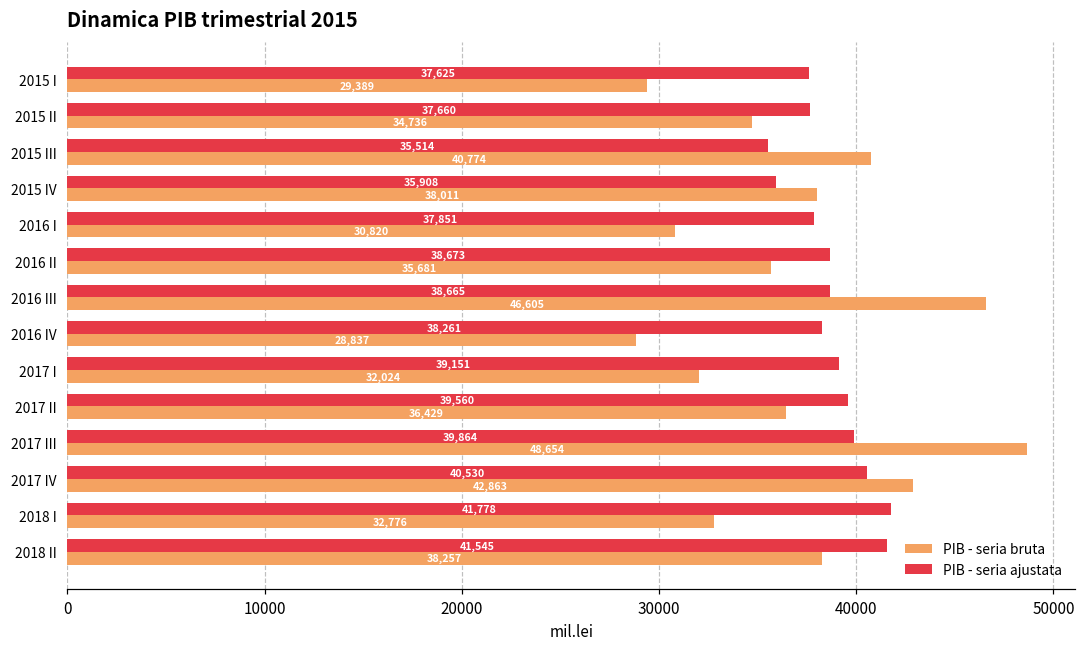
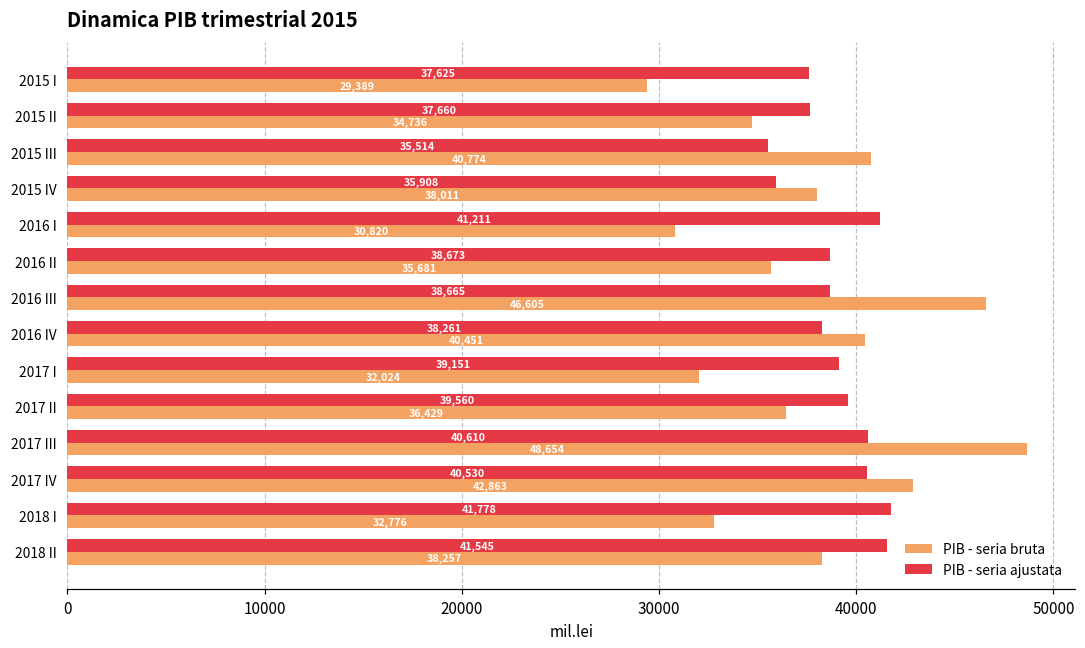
  {
    "PIB - seria bruta": {
      "2015 I": "29,389",
      "2015 II": "34,736",
      "2015 III": "40,774",
      "2015 IV": "38,011",
      "2016 I": "30,820",
      "2016 II": "35,681",
      "2016 III": "46,605",
-     "2016 IV": "28,837",
+     "2016 IV": "40,451",
      "2017 I": "32,024",
      "2017 II": "36,429",
      "2017 III": "48,654",
      "2017 IV": "42,863",
      "2018 I": "32,776",
      "2018 II": "38,257"
    },
    "PIB - seria ajustata": {
      "2015 I": "37,625",
      "2015 II": "37,660",
      "2015 III": "35,514",
      "2015 IV": "35,908",
-     "2016 I": "37,851",
+     "2016 I": "41,211",
      "2016 II": "38,673",
      "2016 III": "38,665",
      "2016 IV": "38,261",
      "2017 I": "39,151",
      "2017 II": "39,560",
-     "2017 III": "39,864",
+     "2017 III": "40,610",
      "2017 IV": "40,530",
      "2018 I": "41,778",
      "2018 II": "41,545"
    }
  }
